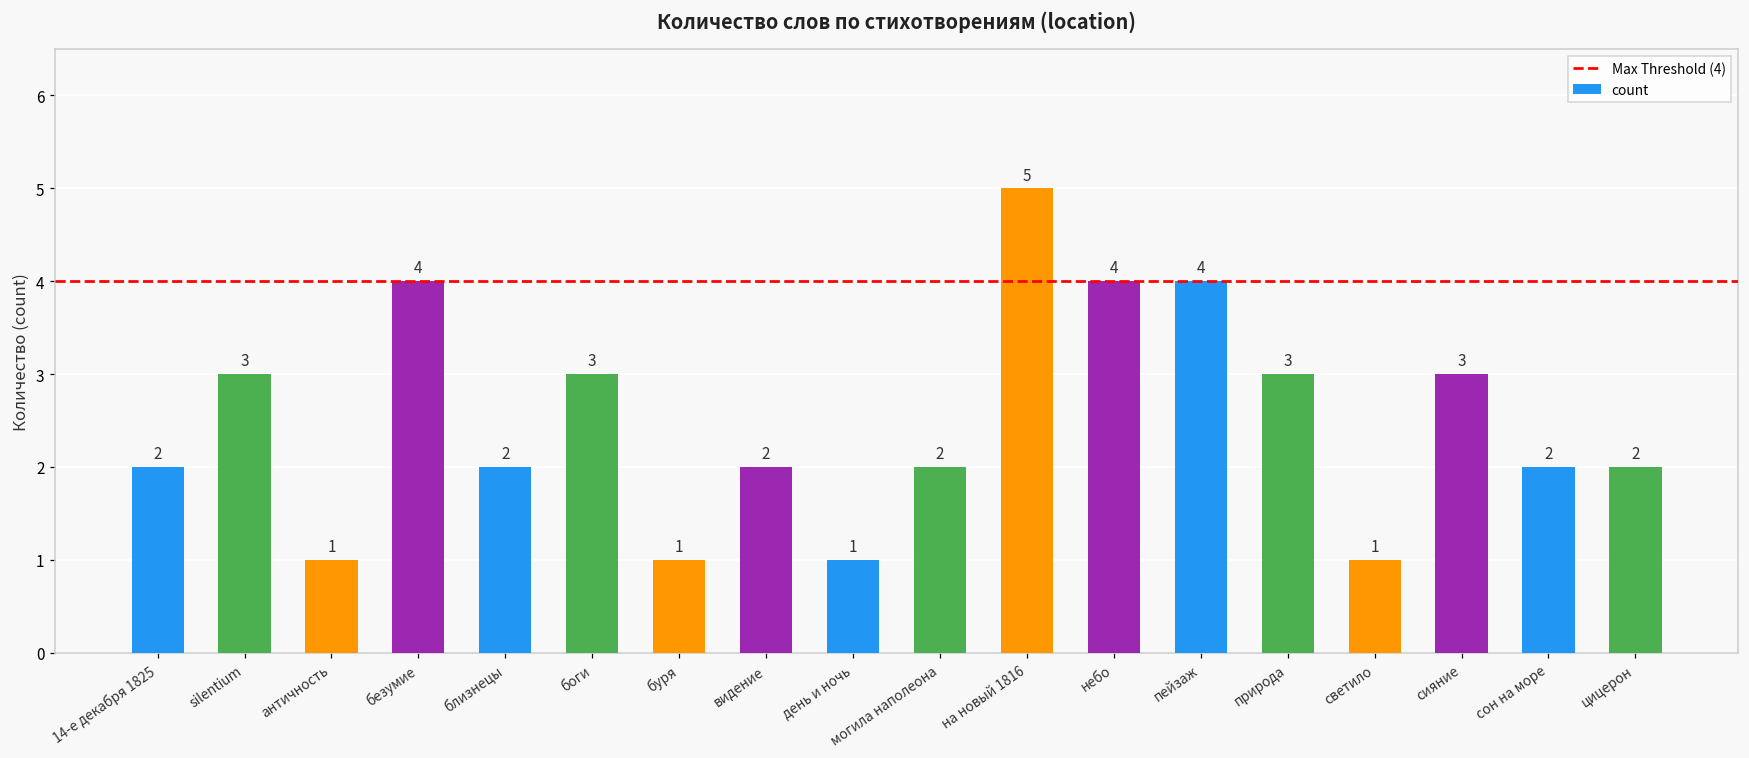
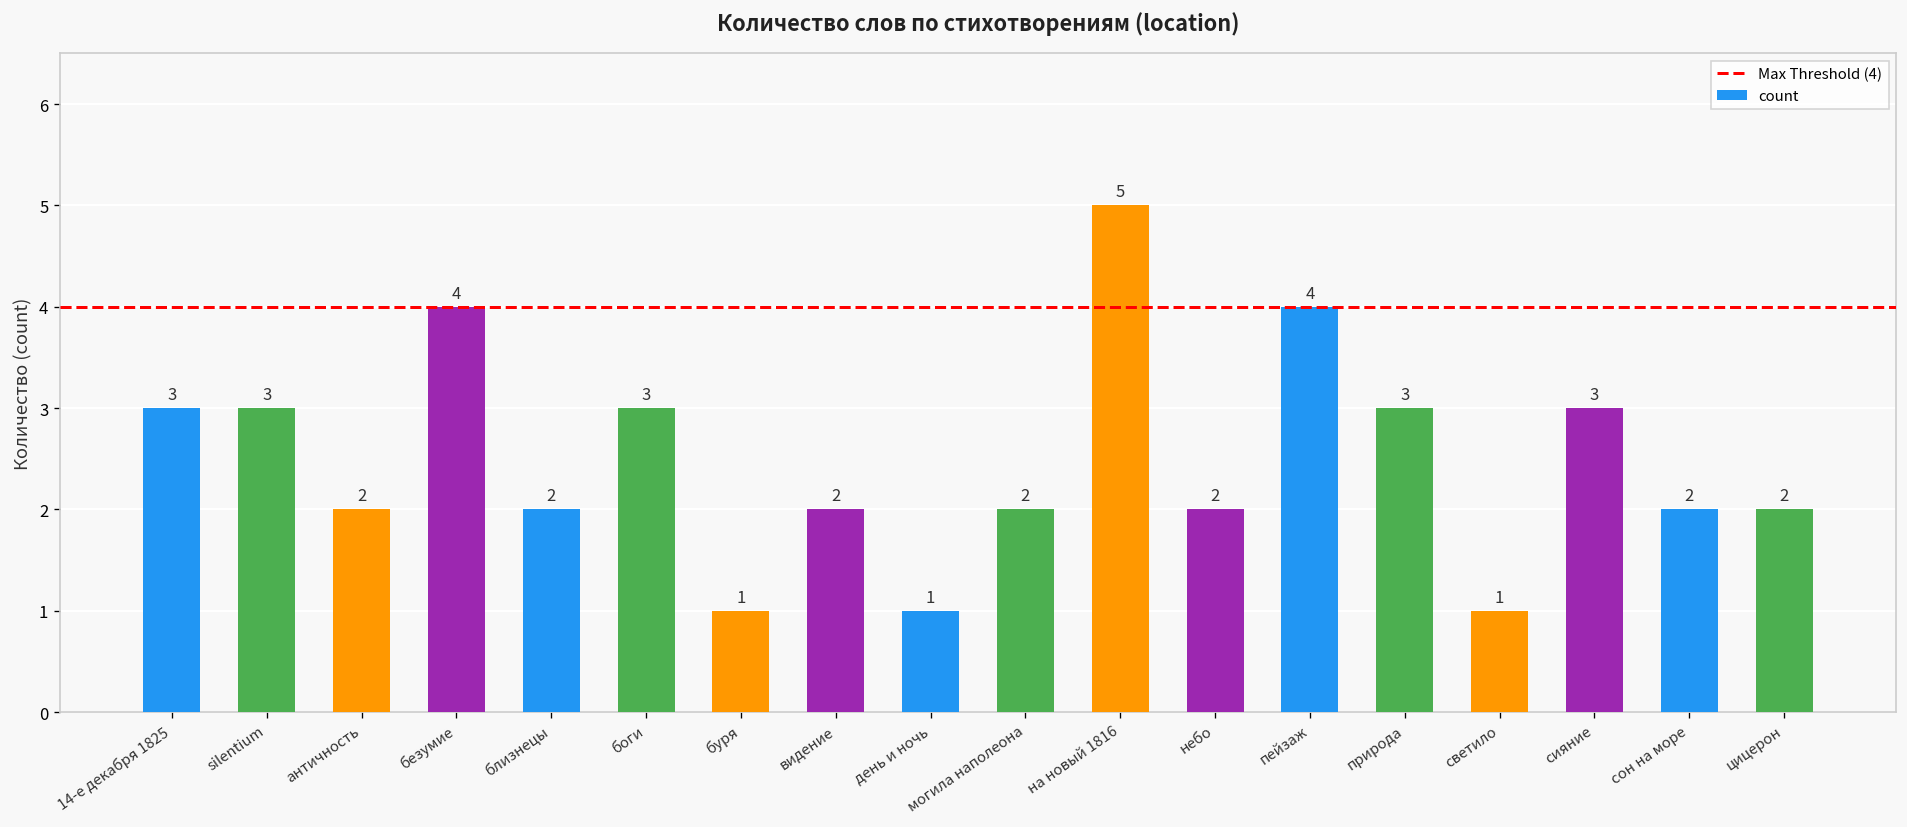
  {
-   "14-е декабря 1825": 2,
+   "14-е декабря 1825": 3,
    "silentium": 3,
-   "античность": 1,
+   "античность": 2,
    "безумие": 4,
    "близнецы": 2,
    "боги": 3,
    "буря": 1,
    "видение": 2,
    "день и ночь": 1,
    "могила наполеона": 2,
    "на новый 1816": 5,
-   "небо": 4,
+   "небо": 2,
    "пейзаж": 4,
    "природа": 3,
    "светило": 1,
    "сияние": 3,
    "сон на море": 2,
    "цицерон": 2
  }
